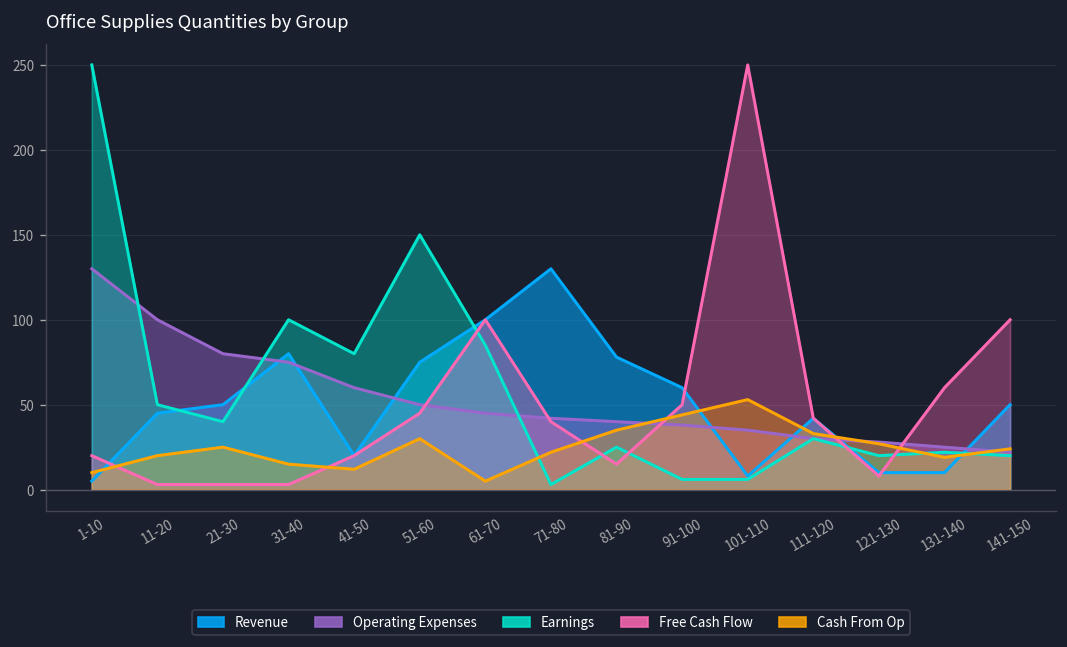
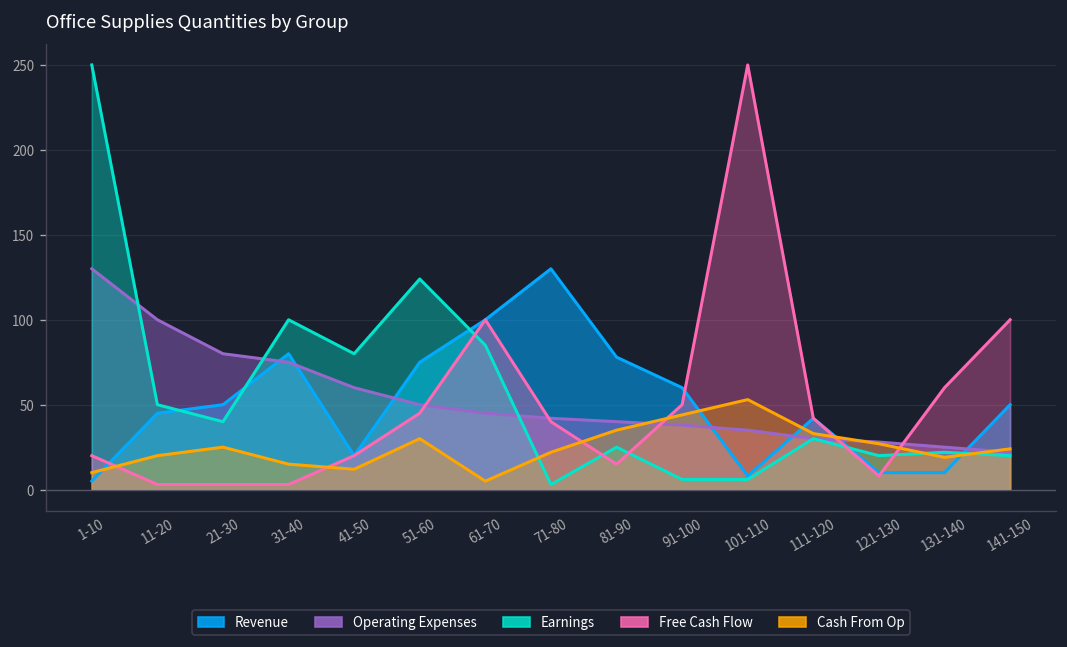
  {
    "Revenue": {
      "1-10": 5,
      "11-20": 45,
      "21-30": 50,
      "31-40": 80,
      "51-60": 75,
      "71-80": 130,
      "81-90": 78,
      "91-100": 60,
      "101-110": 8,
      "121-130": 10,
      "131-140": 10,
      "141-150": 50
    },
    "Earnings": {
      "1-10": 250,
      "11-20": 50,
      "21-30": 40,
      "31-40": 100,
      "41-50": 80,
-     "51-60": 150,
+     "51-60": 124,
      "61-70": 85,
      "71-80": 3,
      "81-90": 25,
      "91-100": 6,
      "101-110": 6,
      "121-130": 20,
      "131-140": 22,
      "141-150": 20
    },
    "Cash From Op": {
      "1-10": 10,
      "11-20": 20,
      "21-30": 25,
      "31-40": 15,
      "41-50": 12,
      "51-60": 30,
      "61-70": 5,
      "71-80": 22,
      "81-90": 35,
      "91-100": 44,
      "101-110": 53,
      "111-120": 33,
      "131-140": 19,
      "141-150": 24
    }
  }
